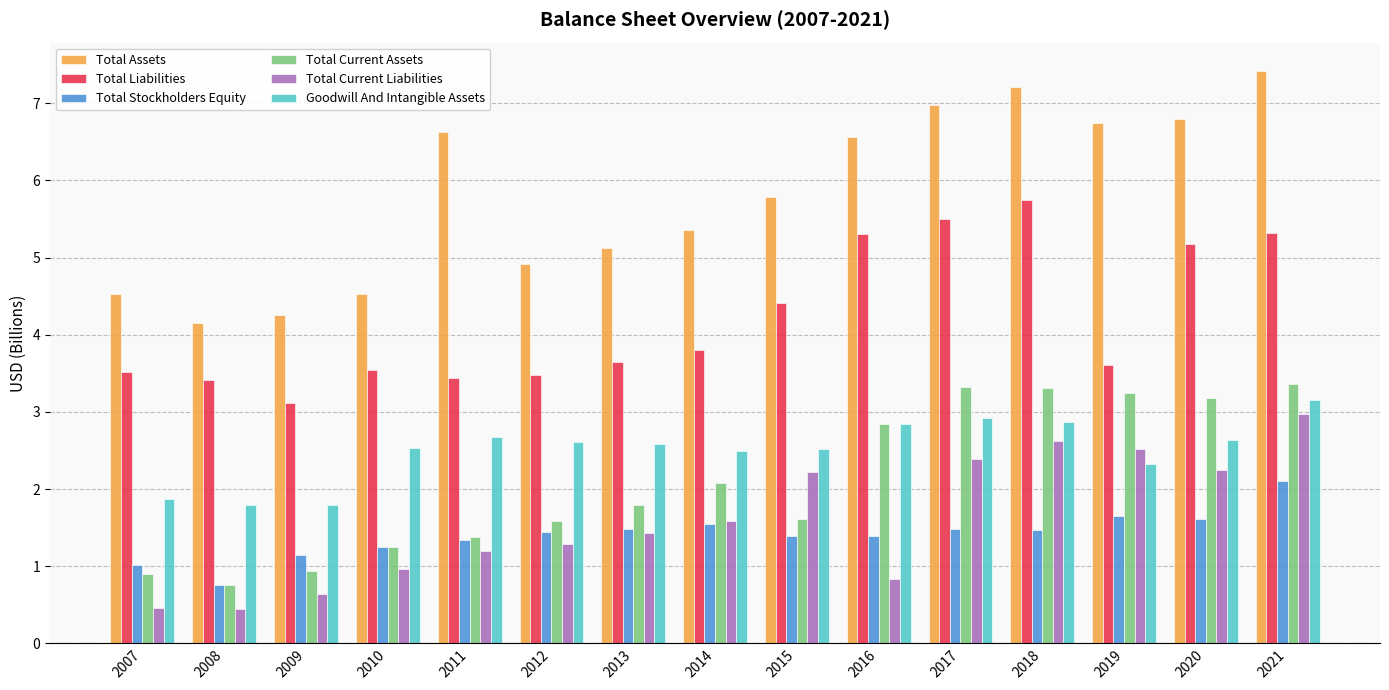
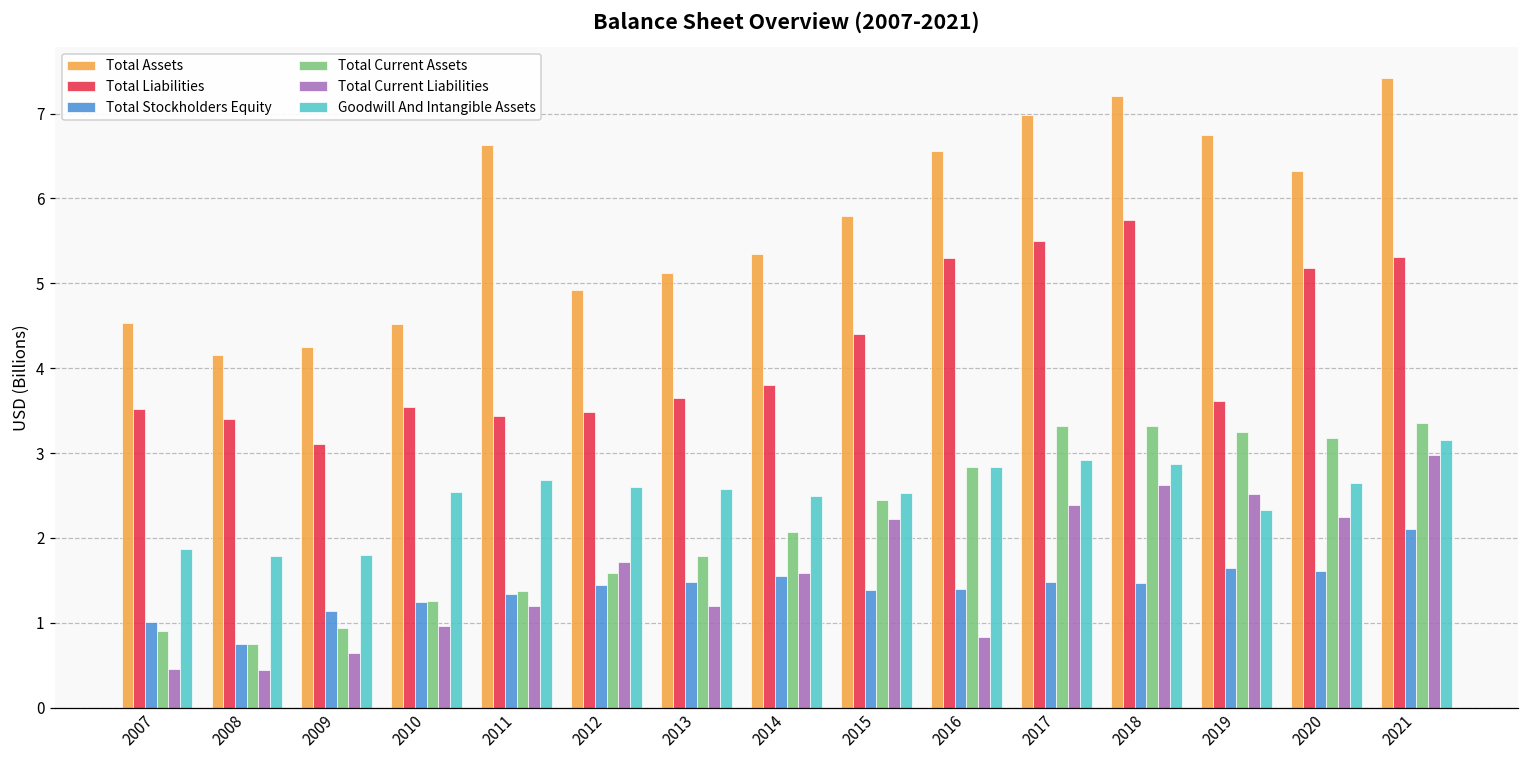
  {
    "Total Assets": {
      "2007": 4.5,
      "2008": 4.2,
      "2009": 4.3,
      "2010": 4.5,
      "2011": 6.6,
      "2012": 4.9,
      "2013": 5.1,
      "2014": 5.4,
      "2015": 5.8,
      "2016": 6.6,
      "2017": 7.0,
      "2018": 7.2,
      "2019": 6.7,
-     "2020": 6.8,
+     "2020": 6.3,
      "2021": 7.4
    },
    "Total Liabilities": {
      "2007": 3.5,
      "2008": 3.4,
      "2009": 3.1,
      "2010": 3.5,
      "2011": 3.4,
      "2012": 3.5,
      "2013": 3.6,
      "2014": 3.8,
      "2015": 4.4,
      "2016": 5.3,
      "2017": 5.5,
      "2018": 5.7,
      "2019": 3.6,
      "2020": 5.2,
      "2021": 5.3
    },
    "Total Current Assets": {
      "2007": 0.9,
      "2008": 0.8,
      "2009": 0.9,
      "2010": 1.3,
      "2011": 1.4,
      "2012": 1.6,
      "2013": 1.8,
      "2014": 2.1,
-     "2015": 1.6,
+     "2015": 2.4,
      "2016": 2.8,
      "2017": 3.3,
      "2018": 3.3,
      "2019": 3.2,
      "2020": 3.2,
      "2021": 3.4
    },
    "Total Current Liabilities": {
      "2007": 0.5,
      "2008": 0.4,
      "2009": 0.6,
      "2010": 1.0,
      "2011": 1.2,
-     "2012": 1.3,
-     "2013": 1.4,
+     "2012": 1.7,
+     "2013": 1.2,
      "2014": 1.6,
      "2015": 2.2,
      "2016": 0.8,
      "2017": 2.4,
      "2018": 2.6,
      "2019": 2.5,
      "2020": 2.3,
      "2021": 3.0
    }
  }
